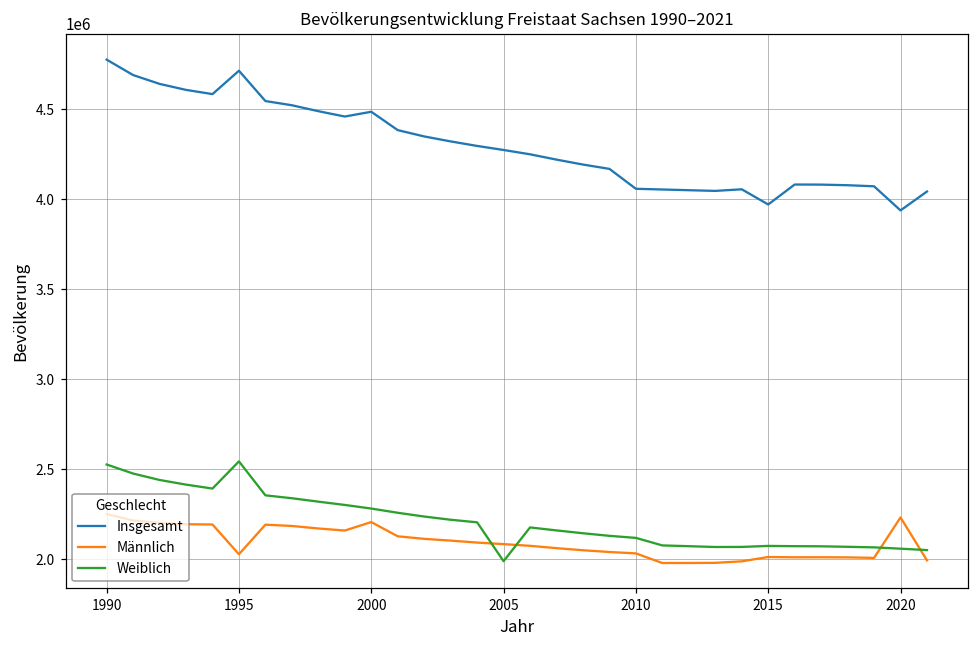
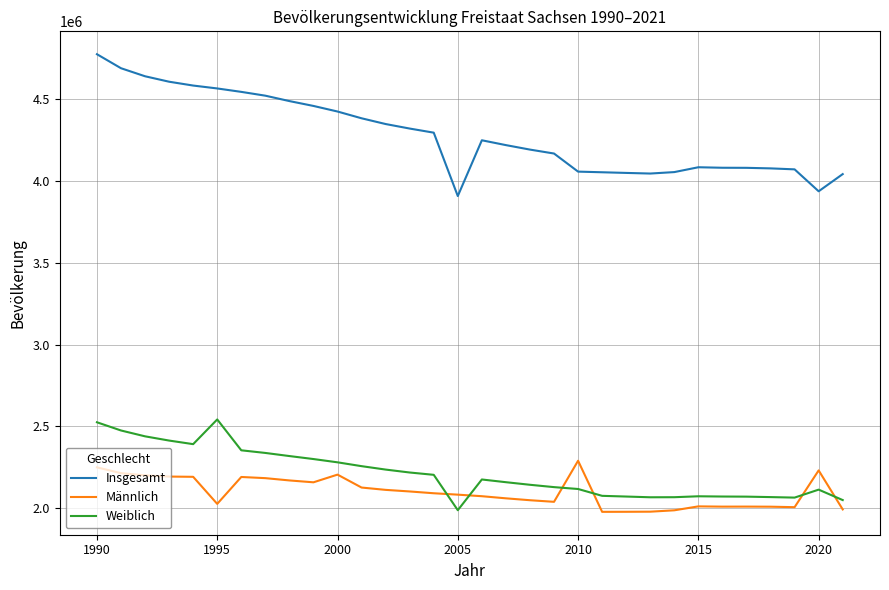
  {
    "Insgesamt": {
      "1990": 4780000,
-     "1995": 4710000,
-     "2000": 4490000,
-     "2005": 4270000,
+     "1995": 4570000,
+     "2000": 4430000,
+     "2005": 3910000,
      "2010": 4060000,
-     "2015": 3970000,
+     "2015": 4080000,
      "2020": 3940000
    },
    "Männlich": {
      "1995": 2030000,
      "2000": 2210000,
      "2005": 2080000,
-     "2010": 2030000,
+     "2010": 2290000,
      "2015": 2010000,
      "2020": 2230000
    },
    "Weiblich": {
      "1990": 2530000,
      "1995": 2540000,
      "2000": 2280000,
      "2005": 1990000,
      "2010": 2120000,
      "2015": 2070000,
-     "2020": 2060000
+     "2020": 2110000
    }
  }
